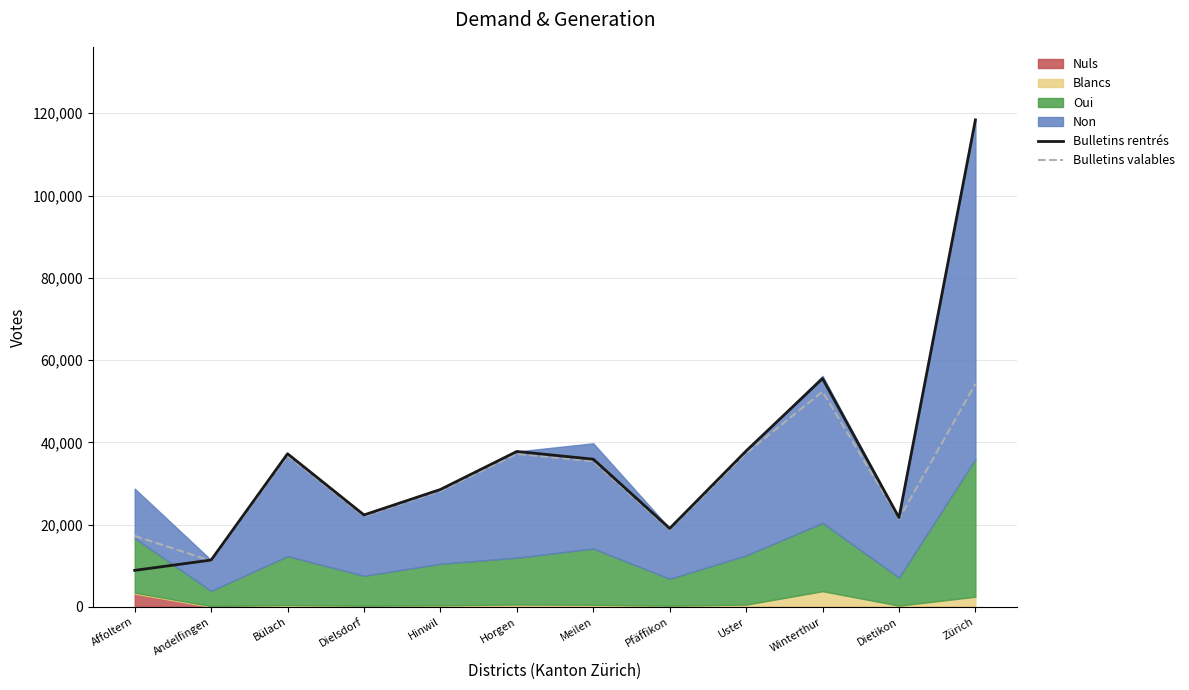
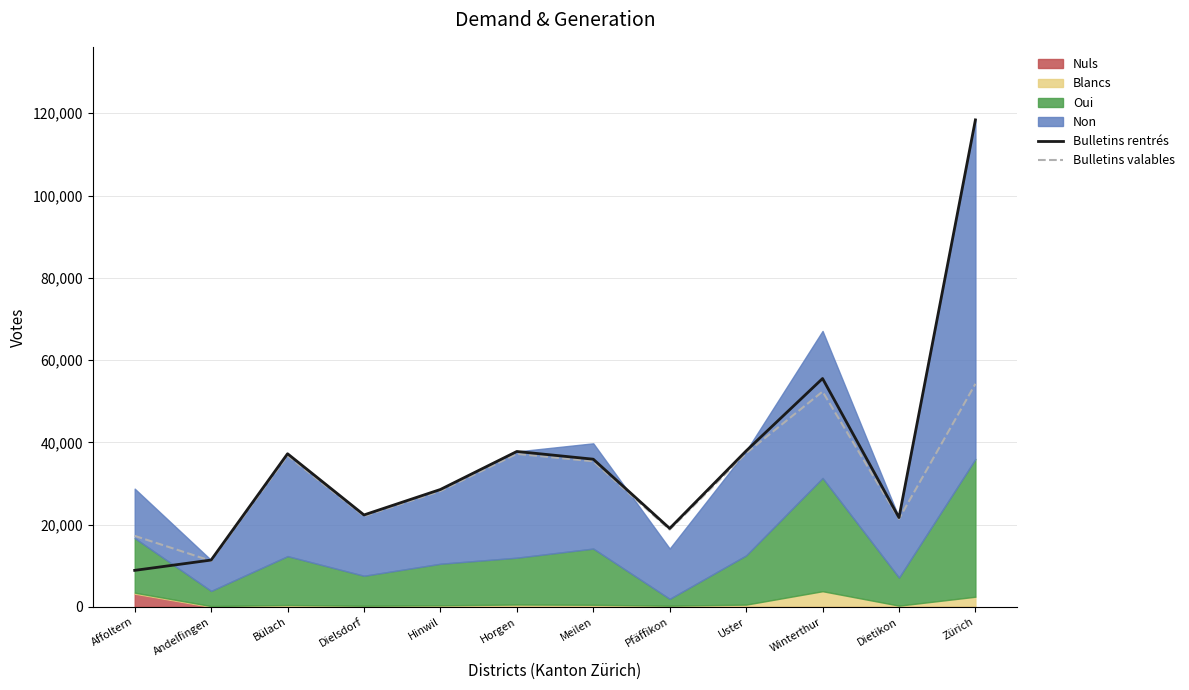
  {
    "Bulletins rentrés": {
      "Affoltern": "9,000",
      "Winterthur": "56,000"
    },
    "Bulletins valables": {
      "Winterthur": "52,000",
      "Zürich": "54,000"
    },
    "Blancs": {
      "Winterthur": "4,000",
      "Zürich": "2,000"
    },
    "Oui": {
      "Andelfingen": "4,000",
      "Bülach": "12,000",
      "Dielsdorf": "7,000",
      "Hinwil": "10,000",
      "Horgen": "11,000",
      "Meilen": "14,000",
-     "Pfäffikon": "7,000",
+     "Pfäffikon": "2,000",
      "Uster": "12,000",
-     "Winterthur": "17,000",
+     "Winterthur": "28,000",
      "Dietikon": "7,000",
      "Zürich": "33,000"
    },
    "Non": {
      "Affoltern": "12,000",
      "Meilen": "26,000",
      "Winterthur": "36,000"
    }
  }
